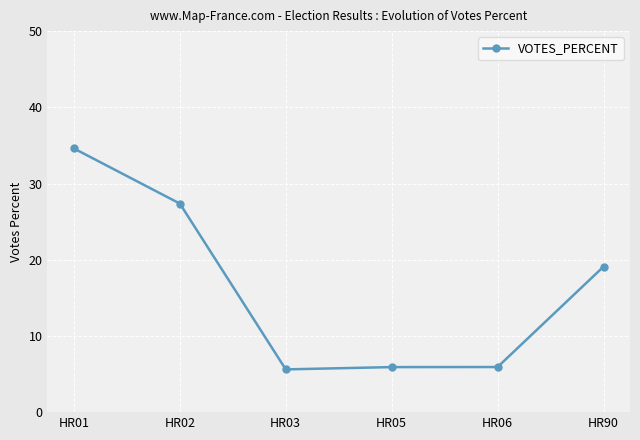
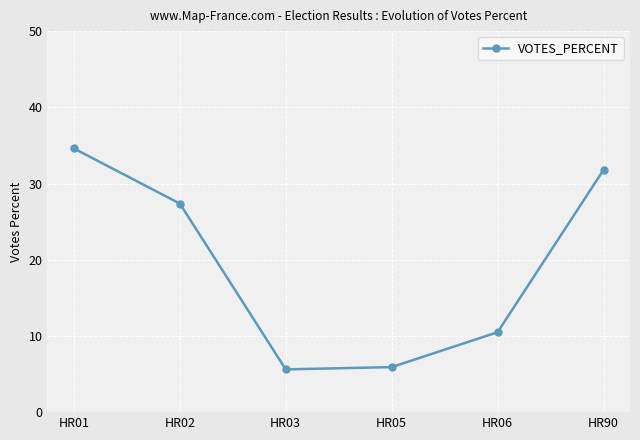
  {
    "HR01": 35,
    "HR02": 27,
    "HR03": 6,
    "HR05": 6,
-   "HR06": 6,
-   "HR90": 19
+   "HR06": 10,
+   "HR90": 32
  }
